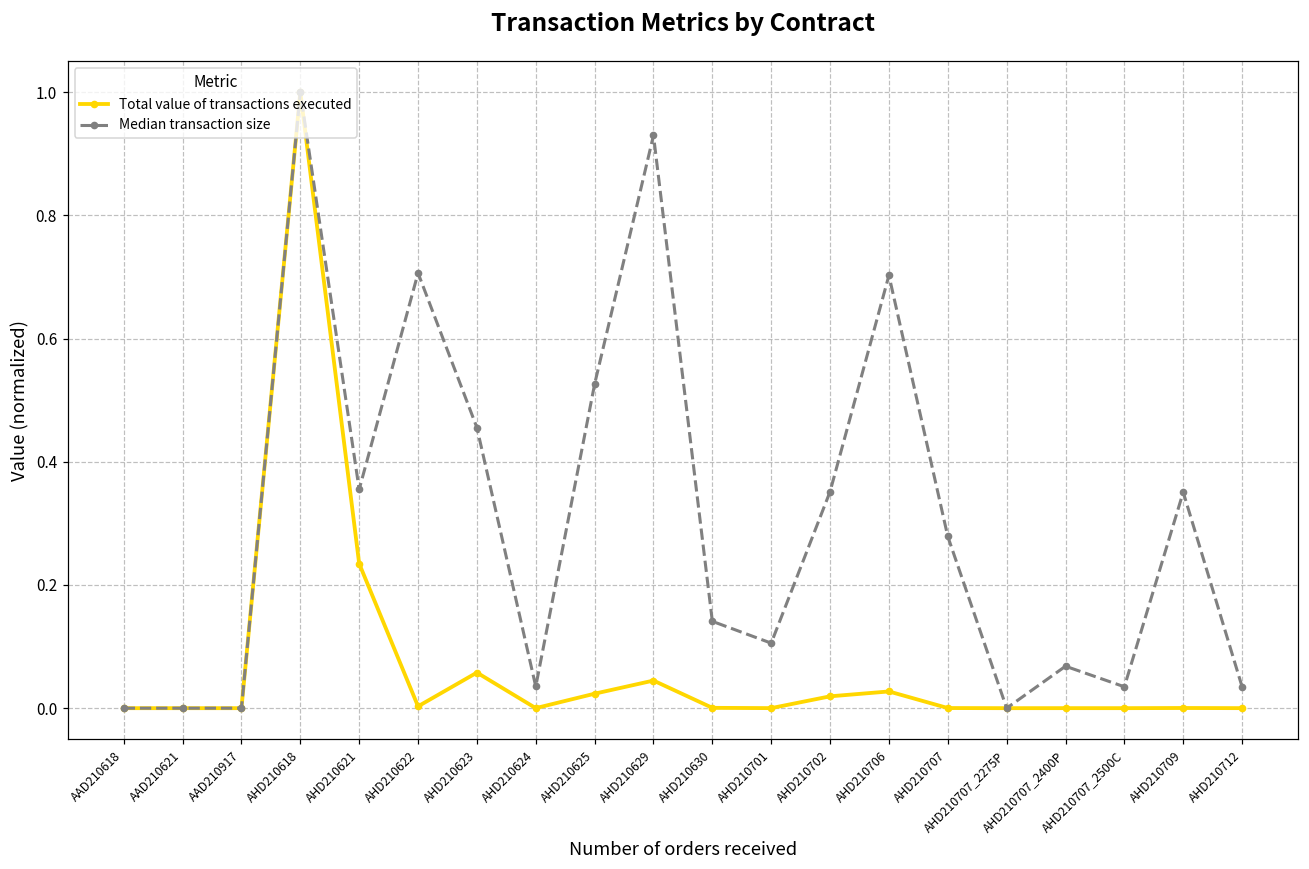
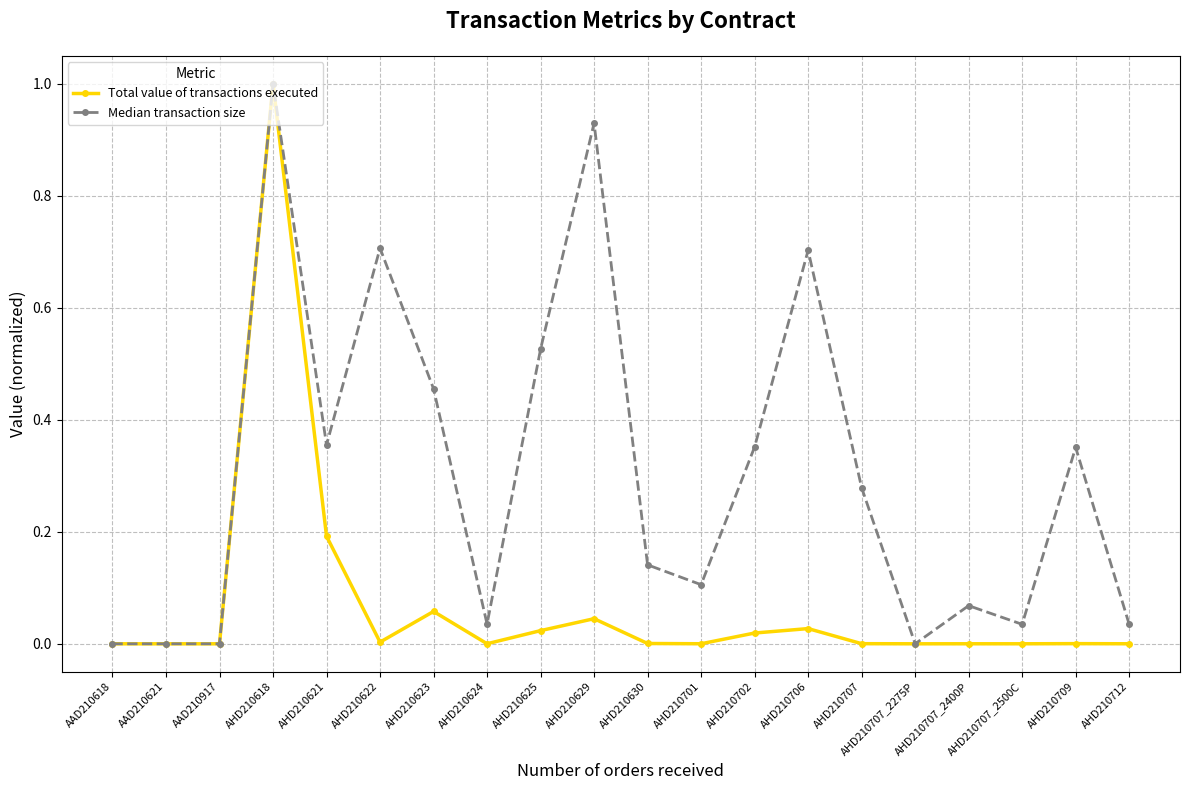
  {
    "Total value of transactions executed": {
-     "AHD210621": 0.23,
+     "AHD210621": 0.19,
      "AHD210622": 0.00,
      "AHD210623": 0.06,
      "AHD210624": 0.00,
      "AHD210625": 0.02,
      "AHD210629": 0.04,
      "AHD210630": 0.00,
      "AHD210701": 0.00,
      "AHD210702": 0.02,
      "AHD210706": 0.03,
      "AHD210707": 0.00,
      "AHD210707_2400P": 0.00,
      "AHD210707_2500C": 0.00,
      "AHD210709": 0.00,
      "AHD210712": 0.00
    },
    "Median transaction size": {
      "AHD210621": 0.36,
      "AHD210622": 0.71,
      "AHD210623": 0.46,
      "AHD210624": 0.04,
      "AHD210625": 0.53,
      "AHD210629": 0.93,
      "AHD210630": 0.14,
      "AHD210701": 0.11,
      "AHD210702": 0.35,
      "AHD210706": 0.70,
      "AHD210707": 0.28,
      "AHD210707_2400P": 0.07,
      "AHD210707_2500C": 0.03,
      "AHD210709": 0.35,
      "AHD210712": 0.03
    }
  }
